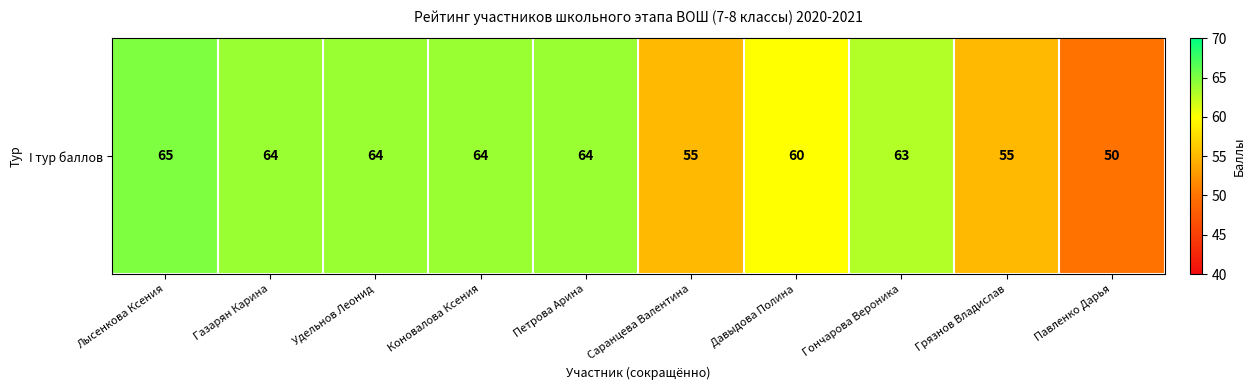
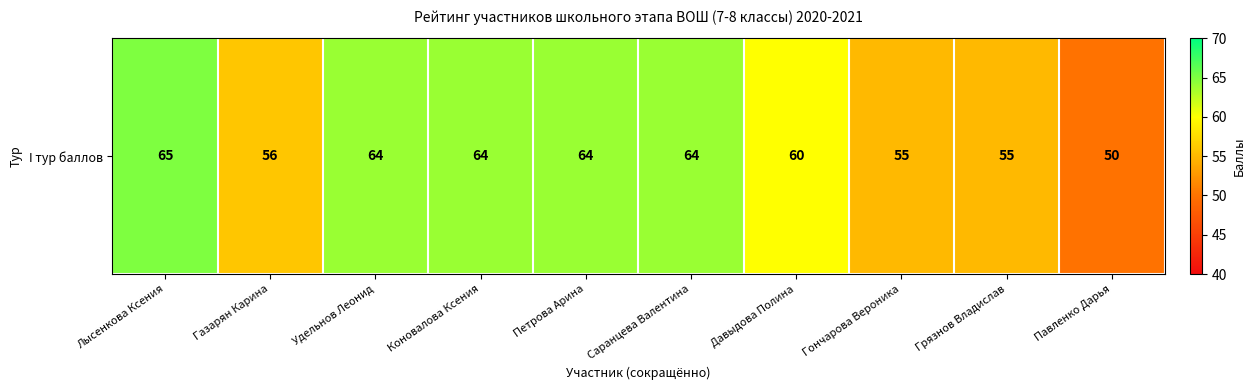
  {
    "I тур баллов": {
      "Лысенкова Ксения": 65,
-     "Газарян Карина": 64,
+     "Газарян Карина": 56,
      "Удельнов Леонид": 64,
      "Коновалова Ксения": 64,
      "Петрова Арина": 64,
-     "Саранцева Валентина": 55,
+     "Саранцева Валентина": 64,
      "Давыдова Полина": 60,
-     "Гончарова Вероника": 63,
+     "Гончарова Вероника": 55,
      "Грязнов Владислав": 55,
      "Павленко Дарья": 50
    }
  }
